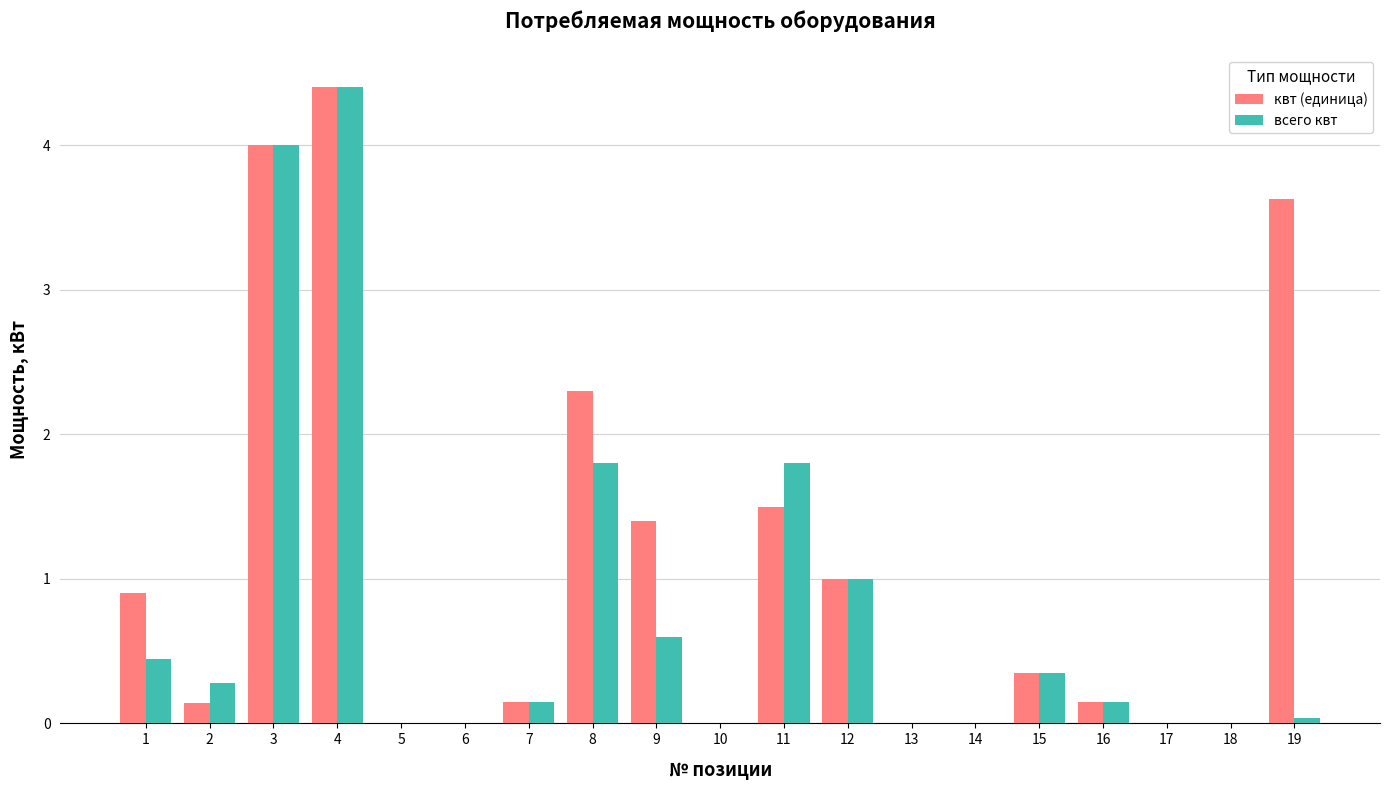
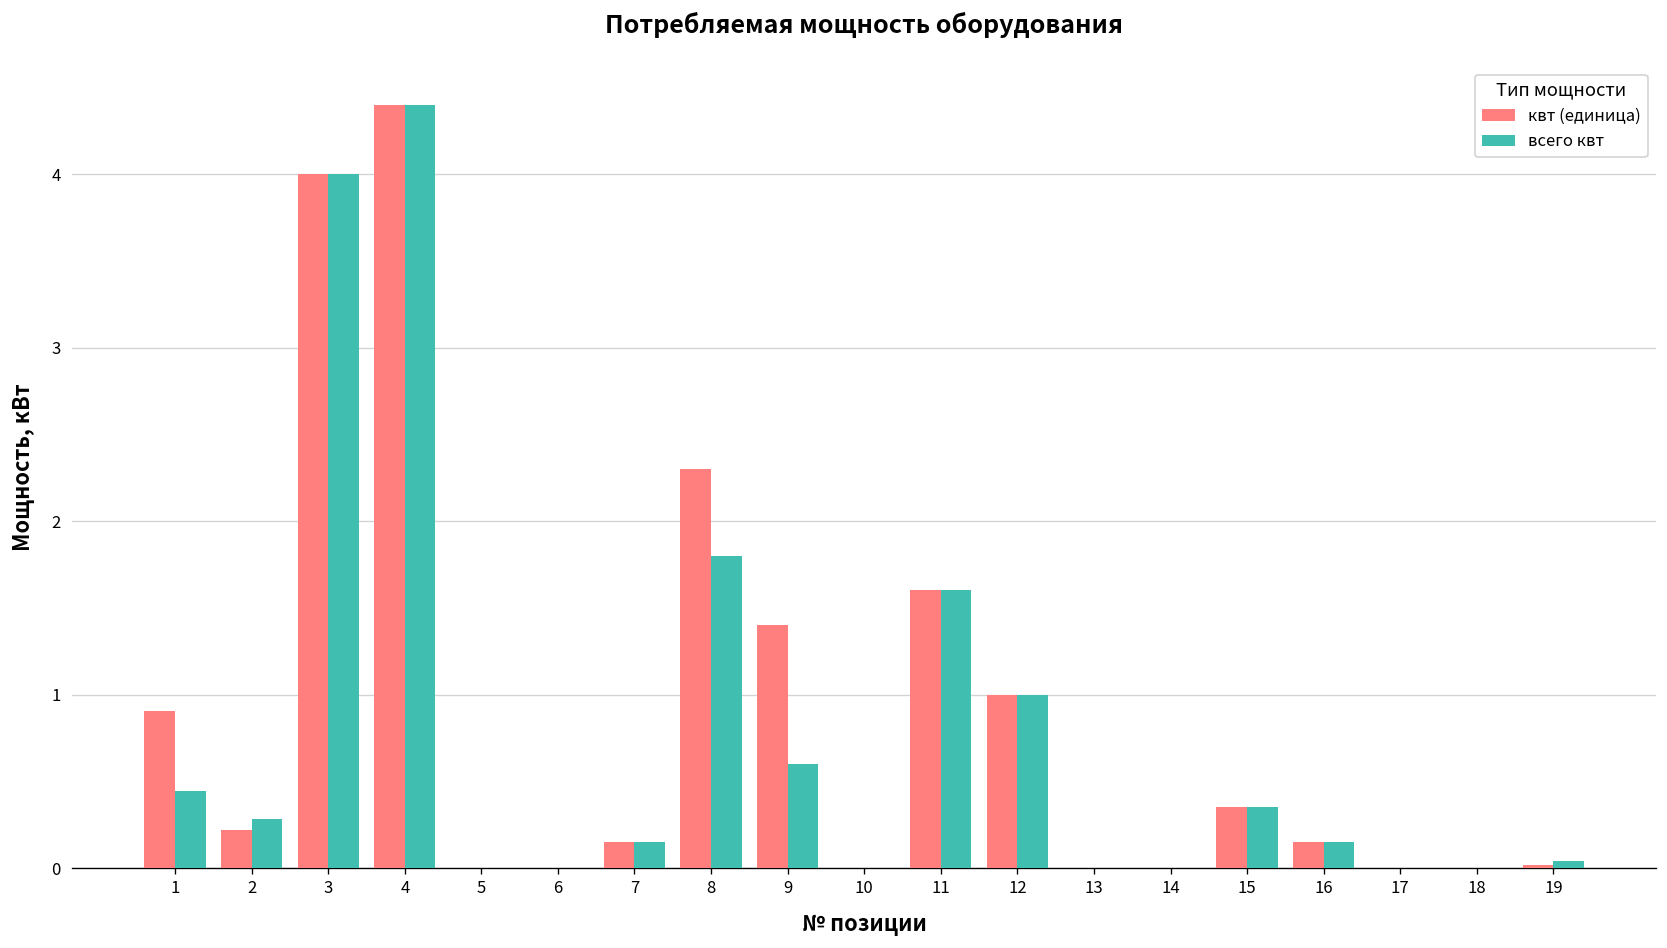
  {
    "квт (единица)": {
      "1": 0.91,
-     "2": 0.14,
+     "2": 0.22,
      "3": 4.00,
      "4": 4.40,
      "5": 0.00,
      "6": 0.00,
      "7": 0.15,
      "8": 2.30,
      "9": 1.40,
      "10": 0.00,
-     "11": 1.5,
+     "11": 1.6,
      "12": 1.00,
      "13": 0.00,
      "14": 0.00,
      "15": 0.35,
      "16": 0.15,
      "17": 0.00,
      "18": 0.00,
-     "19": 3.63
+     "19": 0.02
    },
    "всего квт": {
      "1": 0.44,
      "2": 0.28,
      "3": 4.0,
      "4": 4.4,
      "5": 0.0,
      "6": 0.0,
      "7": 0.15,
      "8": 1.8,
      "9": 0.6,
      "10": 0.0,
-     "11": 1.8,
+     "11": 1.6,
      "12": 1.0,
      "13": 0.0,
      "14": 0.0,
      "15": 0.35,
      "16": 0.15,
      "17": 0.0,
      "18": 0.0,
      "19": 0.04
    }
  }
